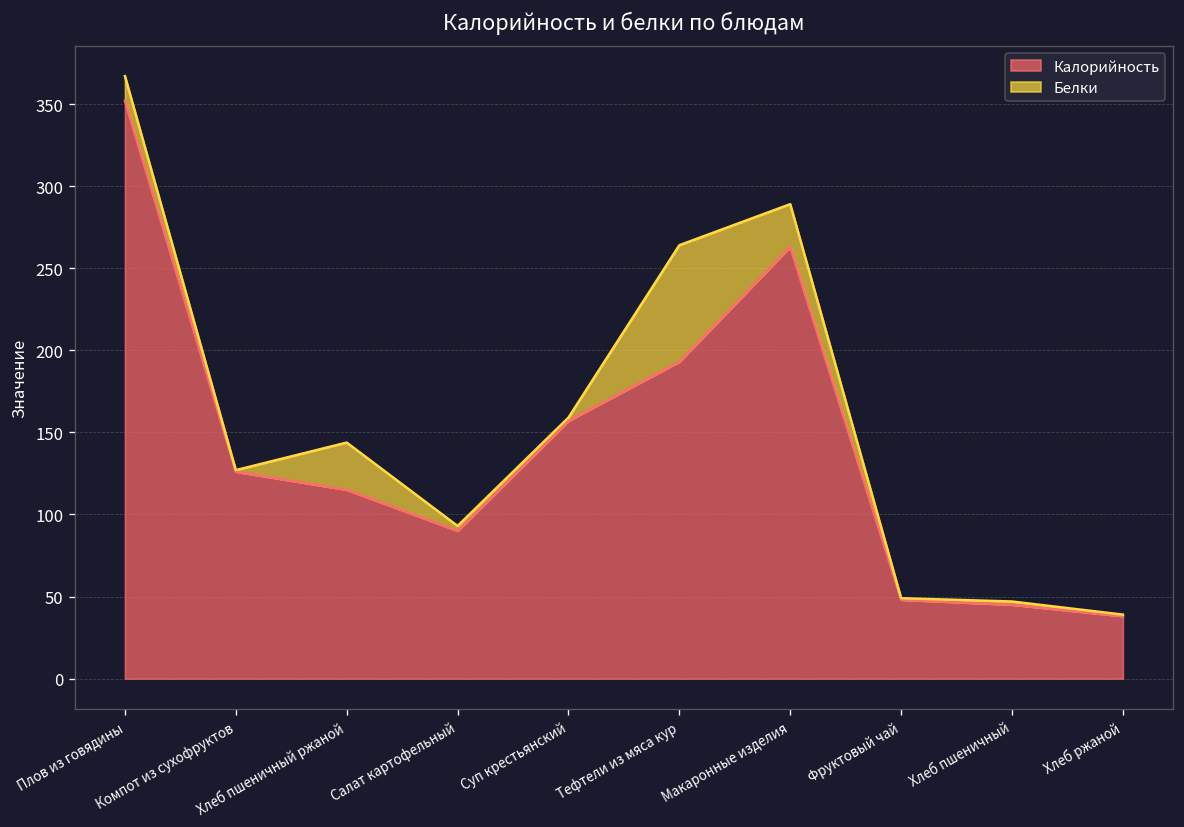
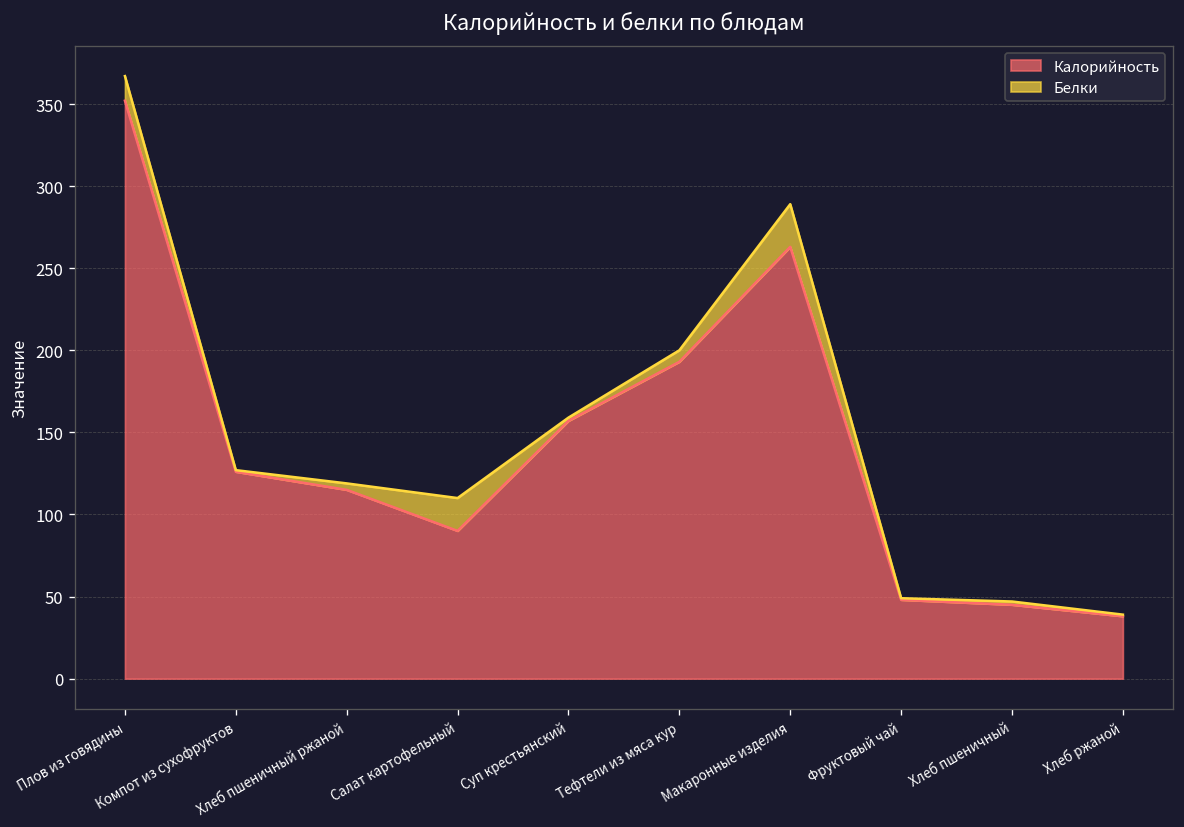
  {
    "Калорийность": {
      "Плов из говядины": 352,
      "Хлеб пшеничный ржаной": 115,
      "Салат картофельный": 90,
      "Суп крестьянский": 157,
      "Тефтели из мяса кур": 193,
      "Макаронные изделия": 263,
      "Хлеб пшеничный": 45
    },
    "Белки": {
      "Плов из говядины": 15,
-     "Хлеб пшеничный ржаной": 29,
-     "Салат картофельный": 3,
+     "Хлеб пшеничный ржаной": 4,
+     "Салат картофельный": 20,
      "Суп крестьянский": 2,
-     "Тефтели из мяса кур": 71,
+     "Тефтели из мяса кур": 7,
      "Макаронные изделия": 26,
      "Хлеб пшеничный": 2
    }
  }
